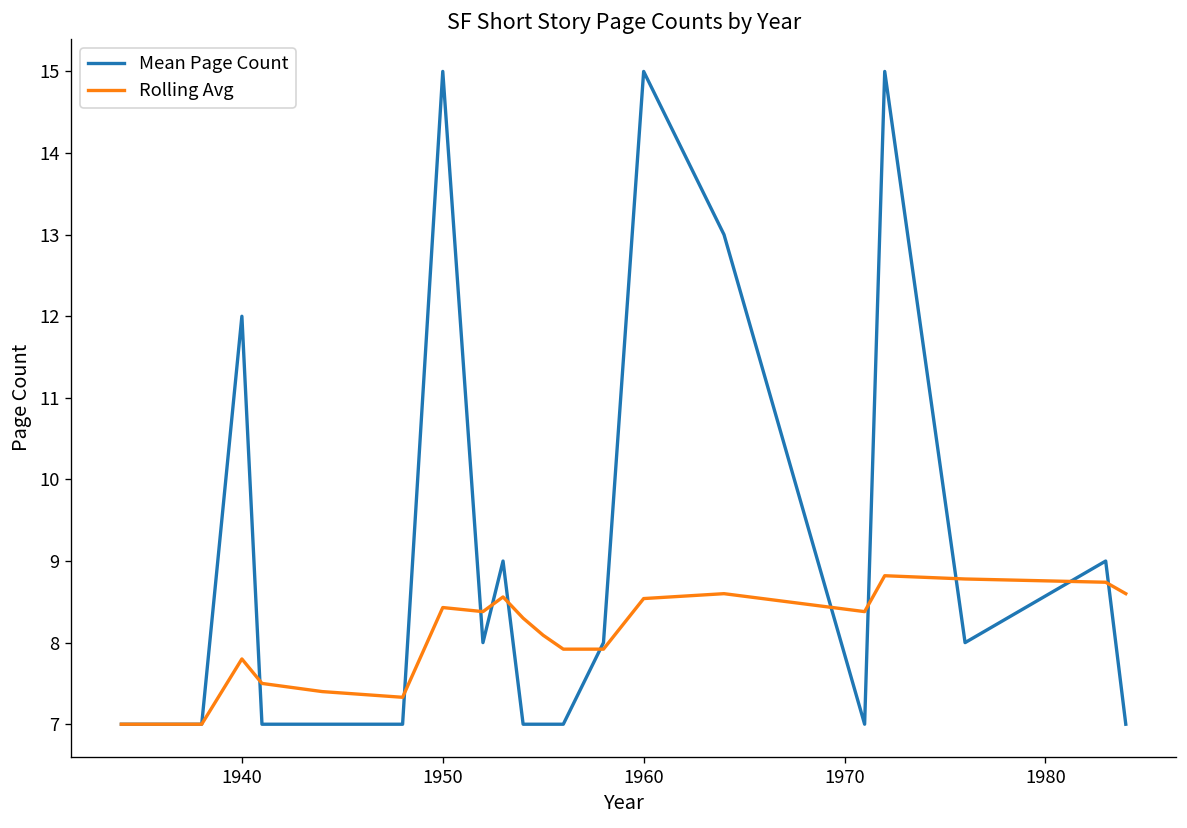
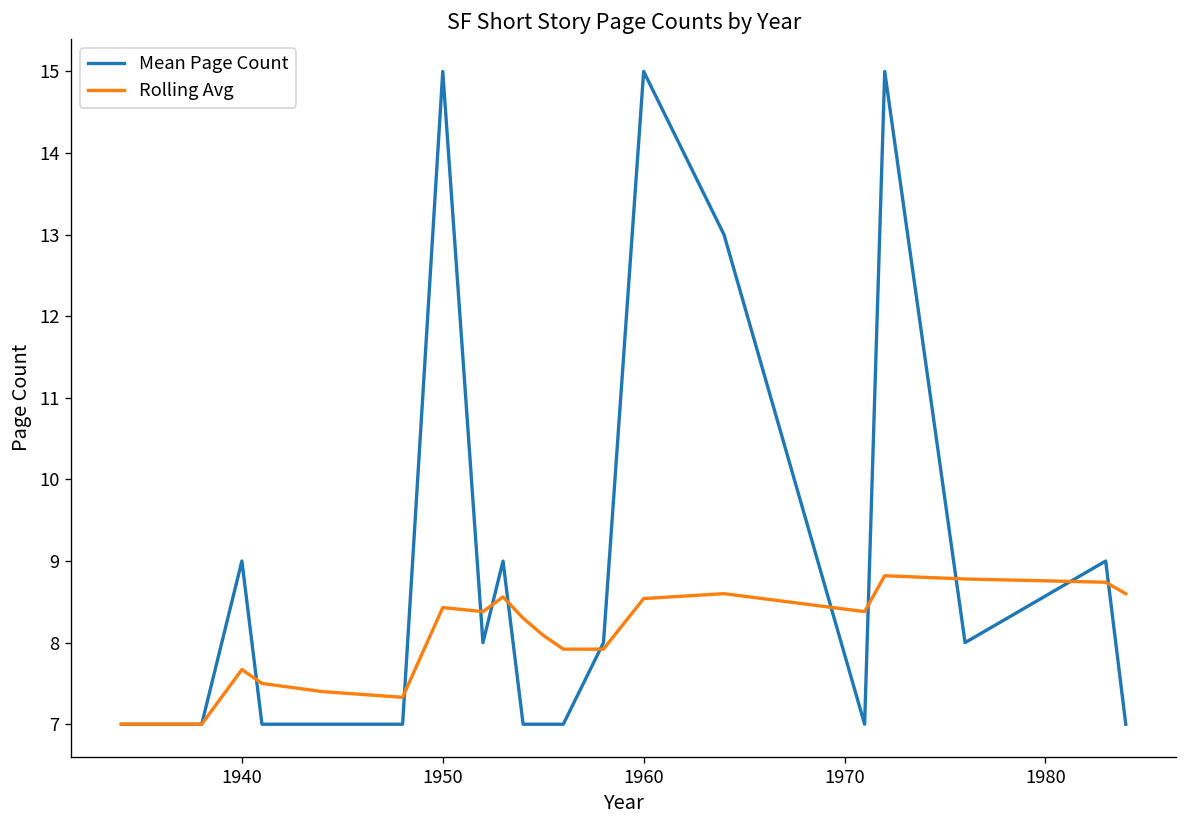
  {
    "Mean Page Count": {
-     "1940": 12,
+     "1940": 9,
      "1950": 15,
      "1960": 15
    },
    "Rolling Avg": {
-     "1940": 7.8,
+     "1940": 7.7,
      "1950": 8.4,
      "1960": 8.5
    }
  }
